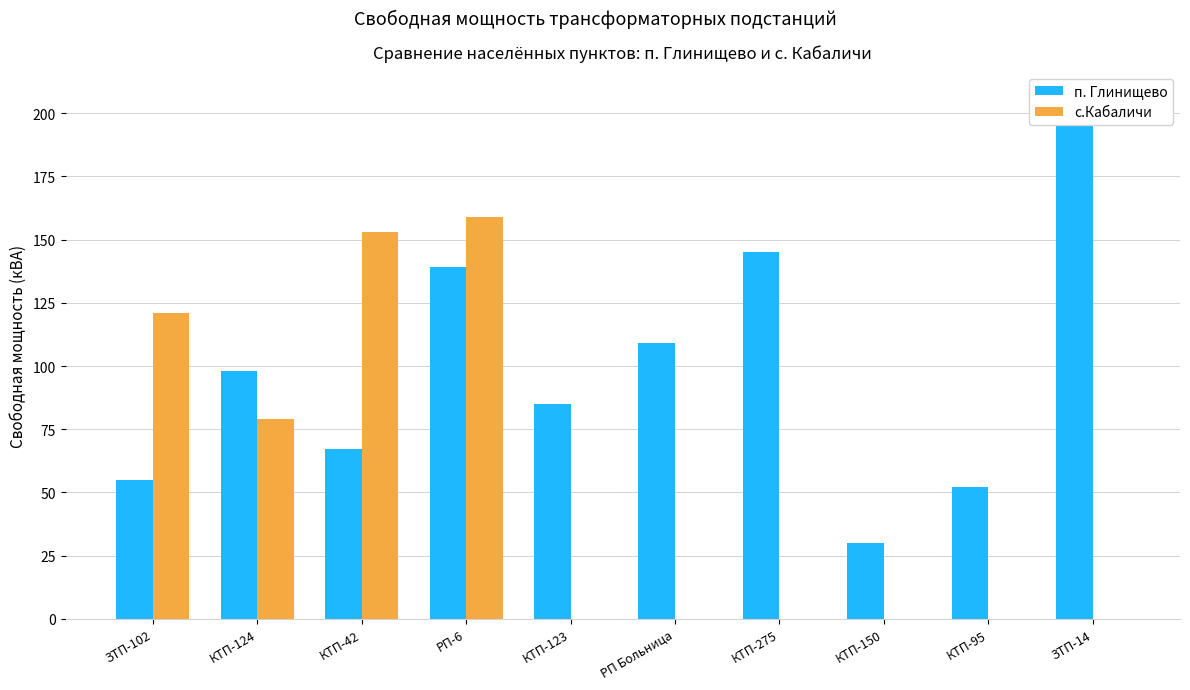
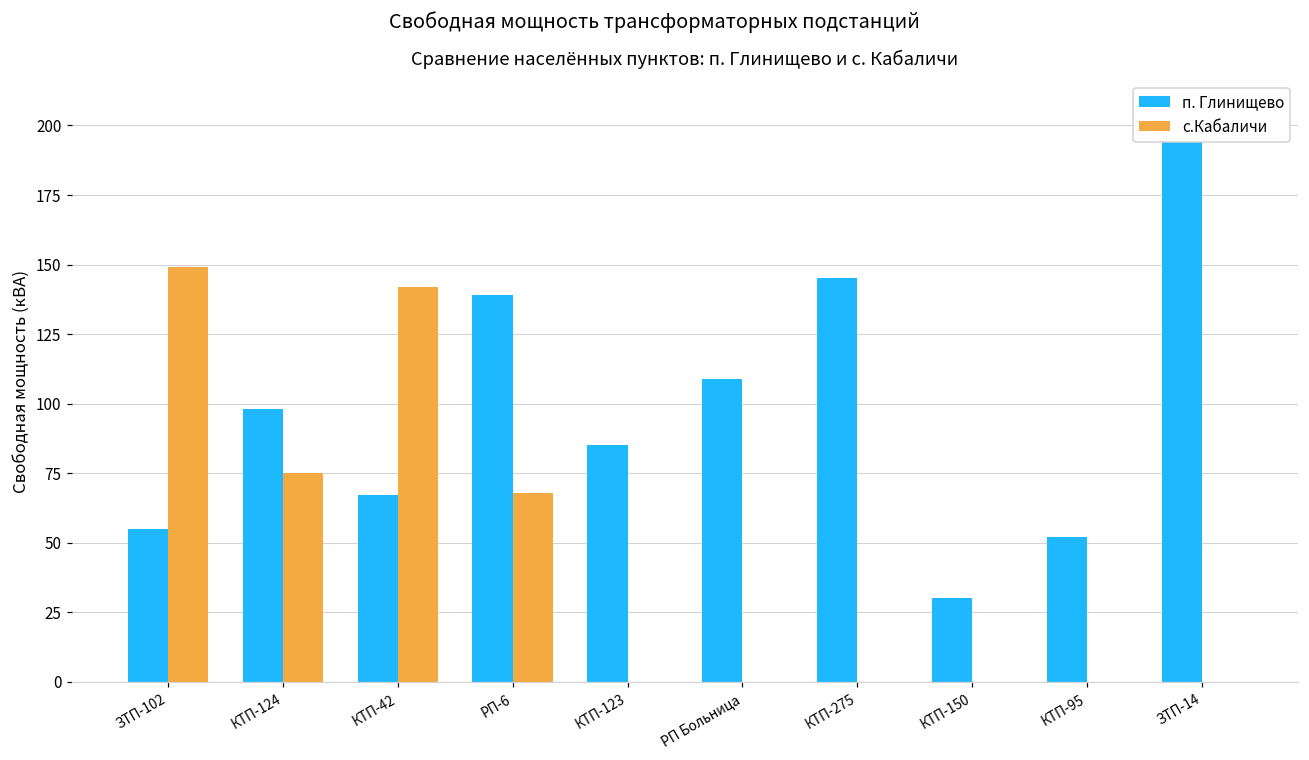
  {
    "п. Глинищево": {
      "ЗТП-102": 55,
      "КТП-124": 98,
      "КТП-42": 67,
      "РП-6": 139,
      "КТП-123": 85,
      "РП Больница": 109,
      "КТП-275": 145,
      "КТП-150": 30,
      "КТП-95": 52
    },
    "с.Кабаличи": {
-     "ЗТП-102": 121,
-     "КТП-124": 79,
-     "КТП-42": 153,
-     "РП-6": 159,
+     "ЗТП-102": 149,
+     "КТП-124": 75,
+     "КТП-42": 142,
+     "РП-6": 68,
      "КТП-123": 0,
      "РП Больница": 0,
      "КТП-275": 0,
      "КТП-150": 0,
      "КТП-95": 0,
      "ЗТП-14": 0
    }
  }
